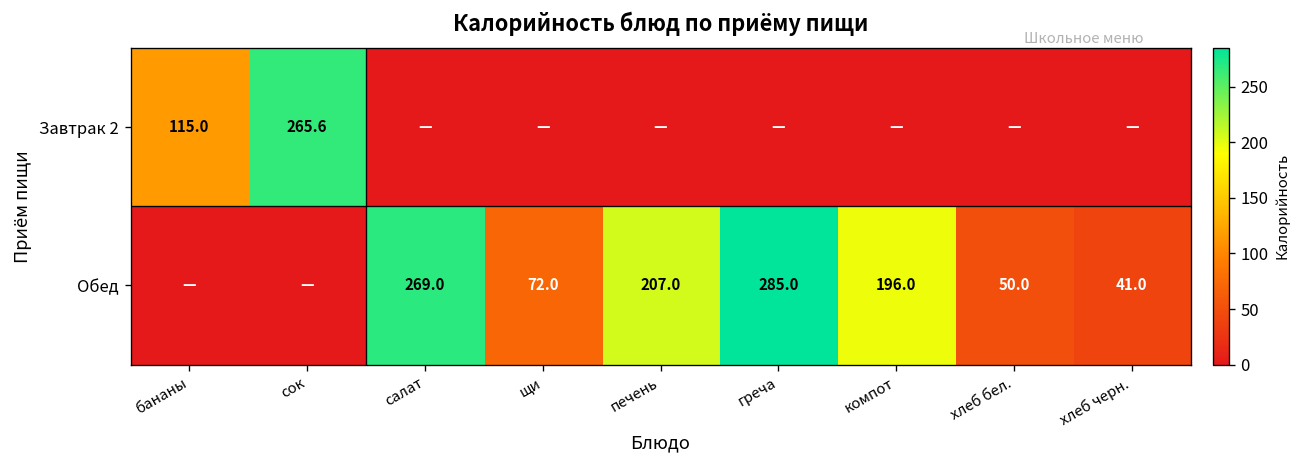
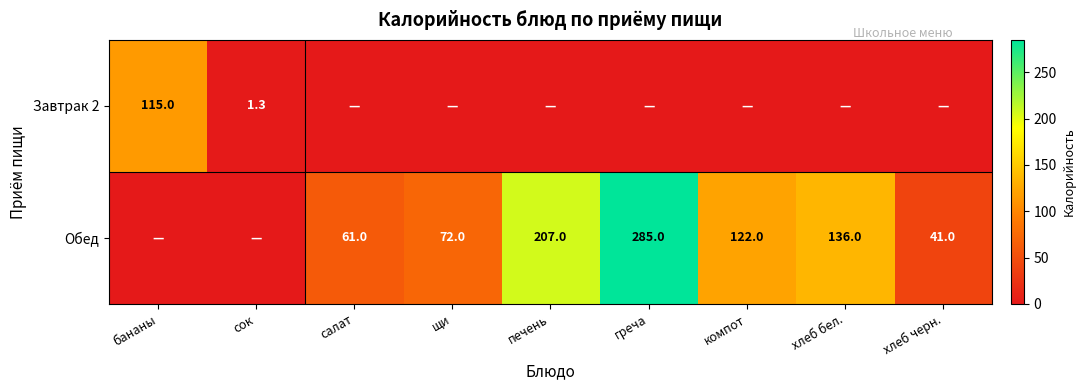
  {
    "Завтрак 2": {
      "бананы": 115.0,
-     "сок": 265.6
+     "сок": 1.3
    },
    "Обед": {
-     "салат": 269.0,
+     "салат": 61.0,
      "щи": 72.0,
      "печень": 207.0,
      "греча": 285.0,
-     "компот": 196.0,
-     "хлеб бел.": 50.0,
+     "компот": 122.0,
+     "хлеб бел.": 136.0,
      "хлеб черн.": 41.0
    }
  }
